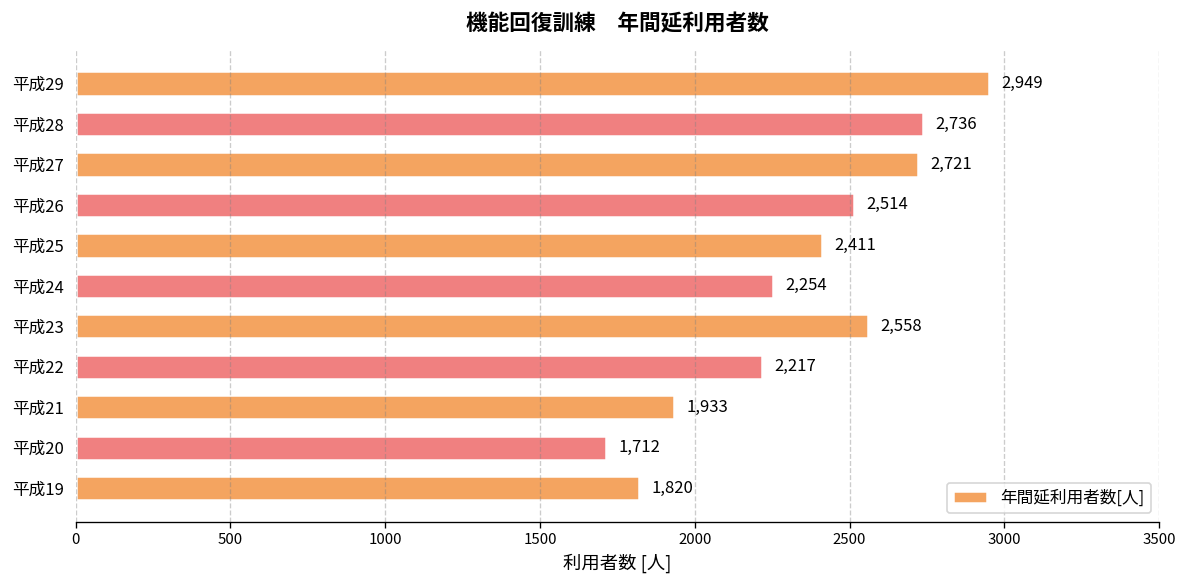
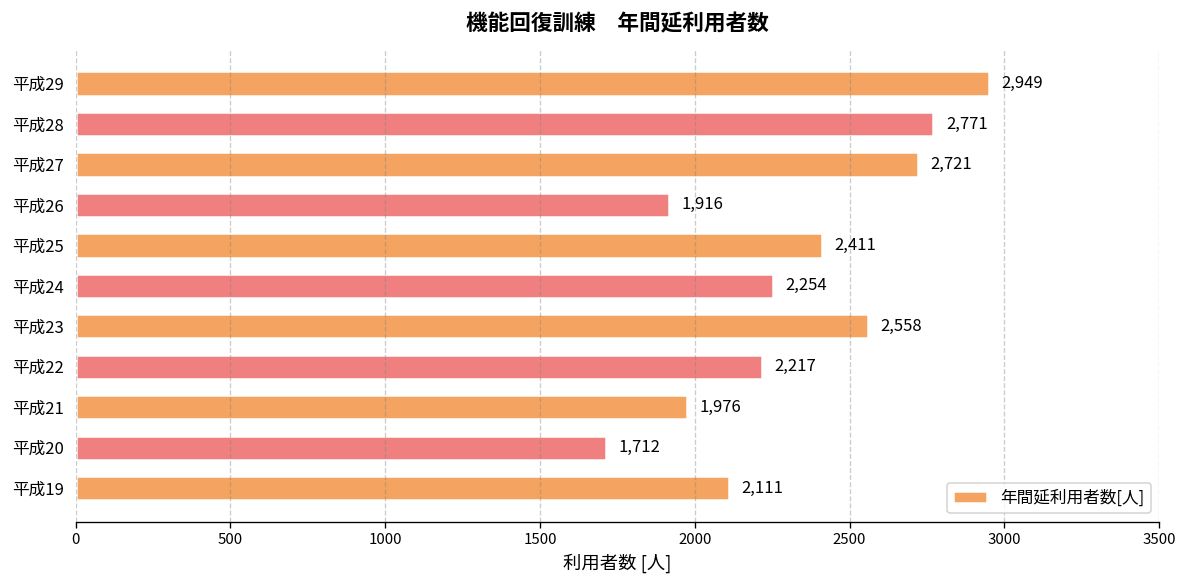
  {
    "平成29": "2,949",
-   "平成28": "2,736",
+   "平成28": "2,771",
    "平成27": "2,721",
-   "平成26": "2,514",
+   "平成26": "1,916",
    "平成25": "2,411",
    "平成24": "2,254",
    "平成23": "2,558",
    "平成22": "2,217",
-   "平成21": "1,933",
+   "平成21": "1,976",
    "平成20": "1,712",
-   "平成19": "1,820"
+   "平成19": "2,111"
  }
